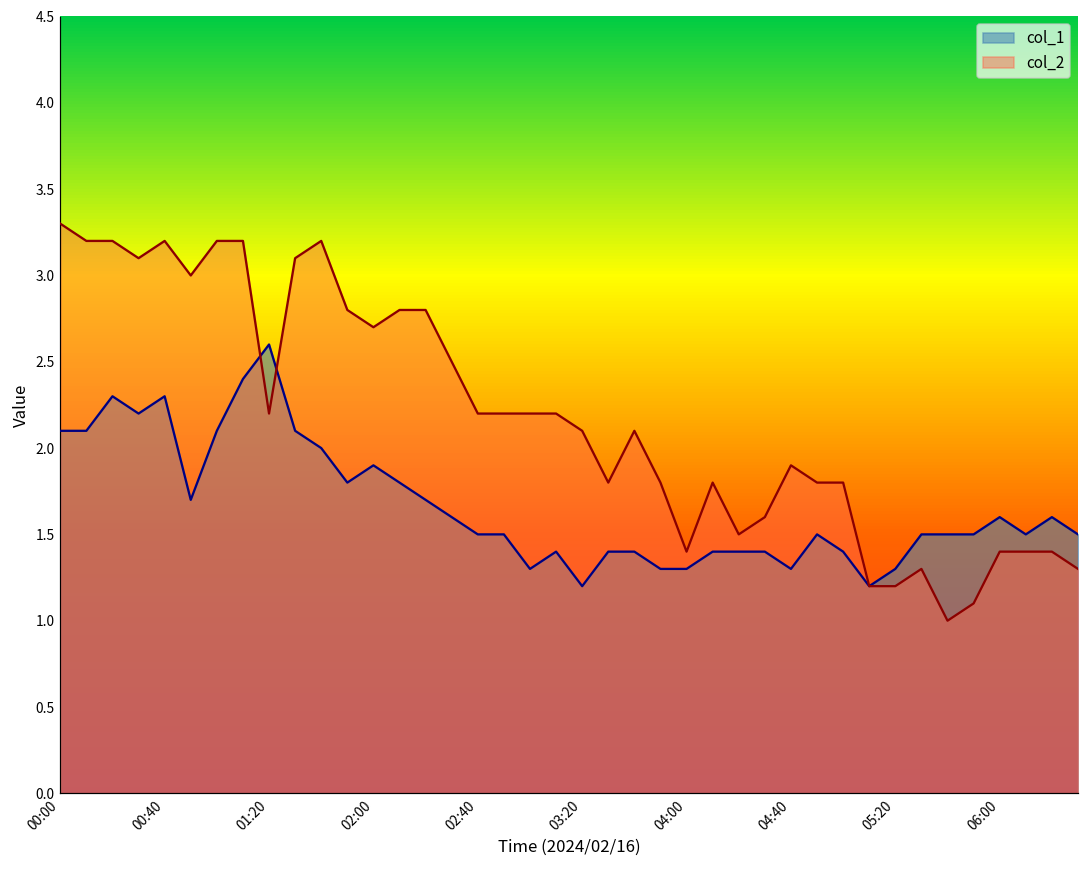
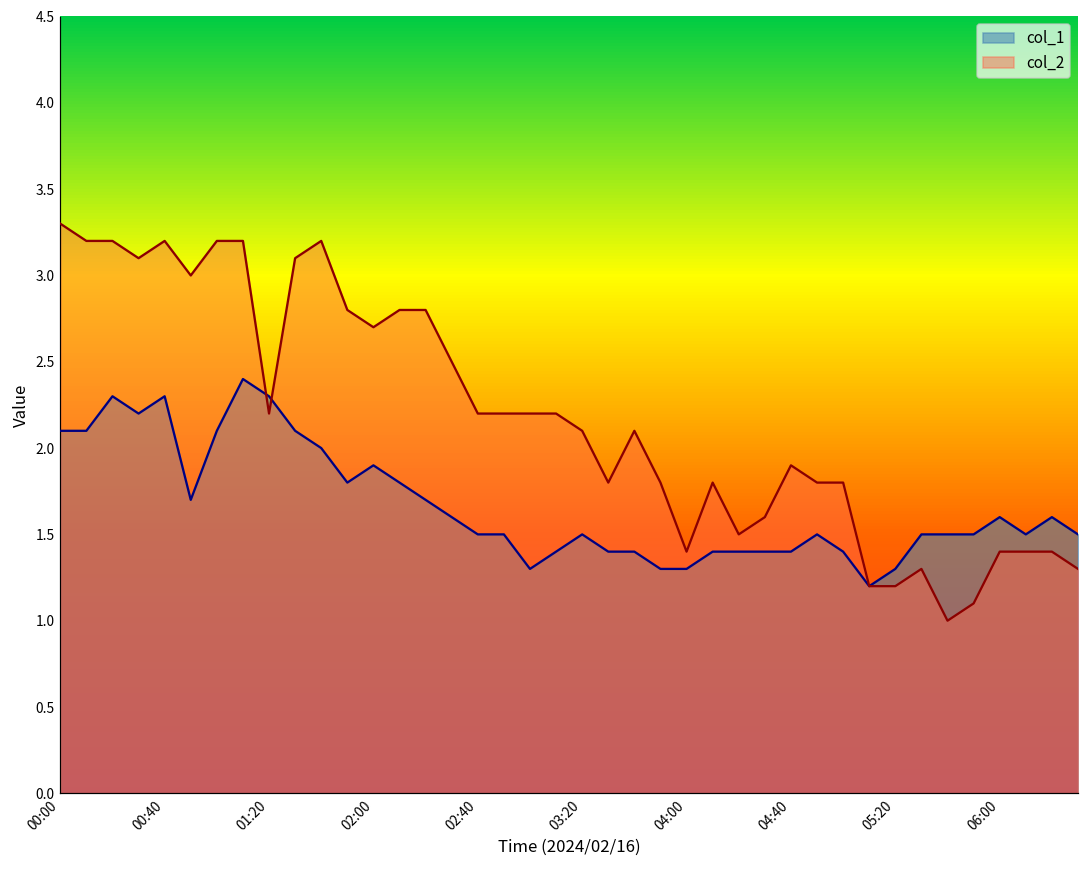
  {
    "col_1": {
      "00:00": 2.1,
      "00:40": 2.3,
-     "01:20": 2.6,
+     "01:20": 2.3,
      "02:00": 1.9,
      "02:40": 1.5,
-     "03:20": 1.2,
+     "03:20": 1.5,
      "04:00": 1.3,
-     "04:40": 1.3,
+     "04:40": 1.4,
      "05:20": 1.3,
      "06:00": 1.6
    },
    "col_2": {
      "00:00": 3.3,
      "00:40": 3.2,
      "01:20": 2.2,
      "02:00": 2.7,
      "02:40": 2.2,
      "03:20": 2.1,
      "04:00": 1.4,
      "04:40": 1.9,
      "05:20": 1.2,
      "06:00": 1.4
    }
  }
